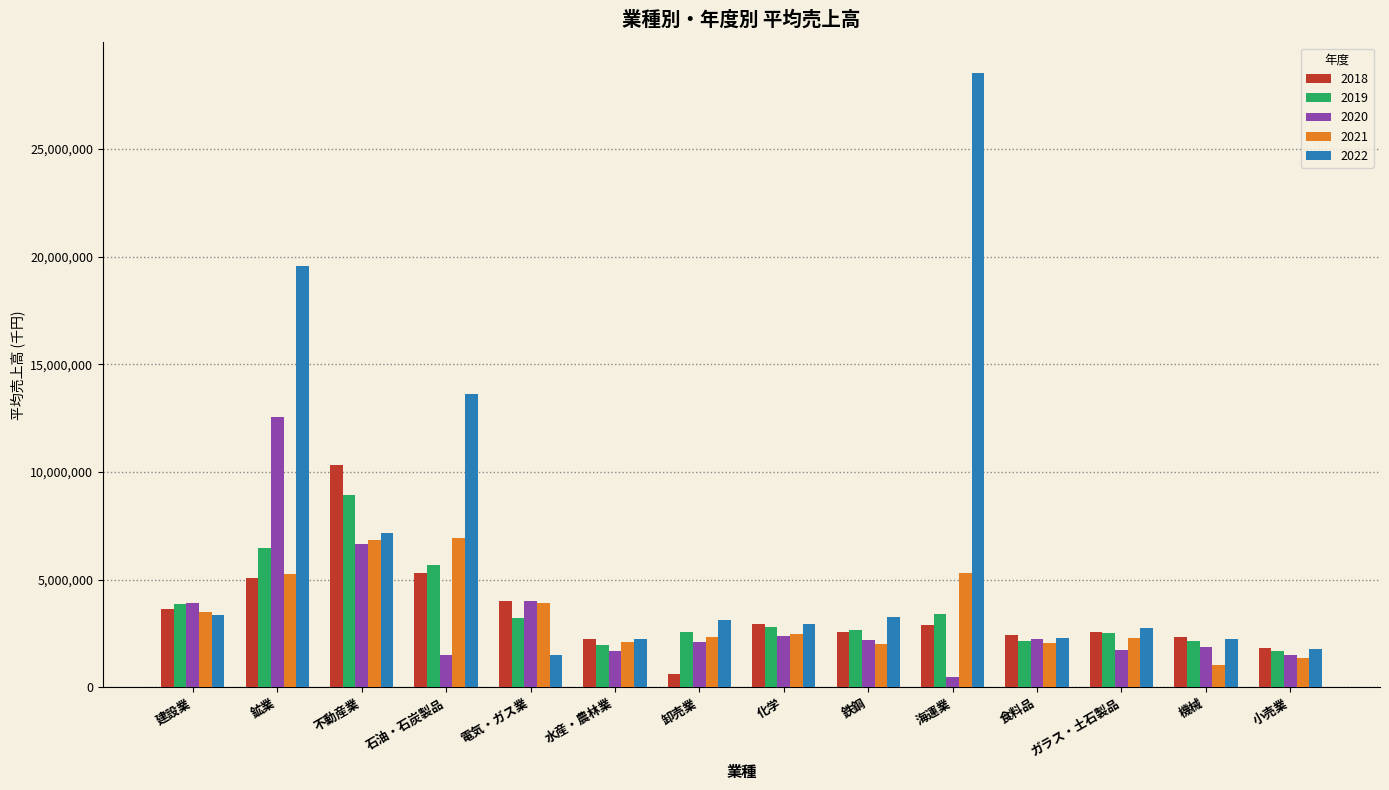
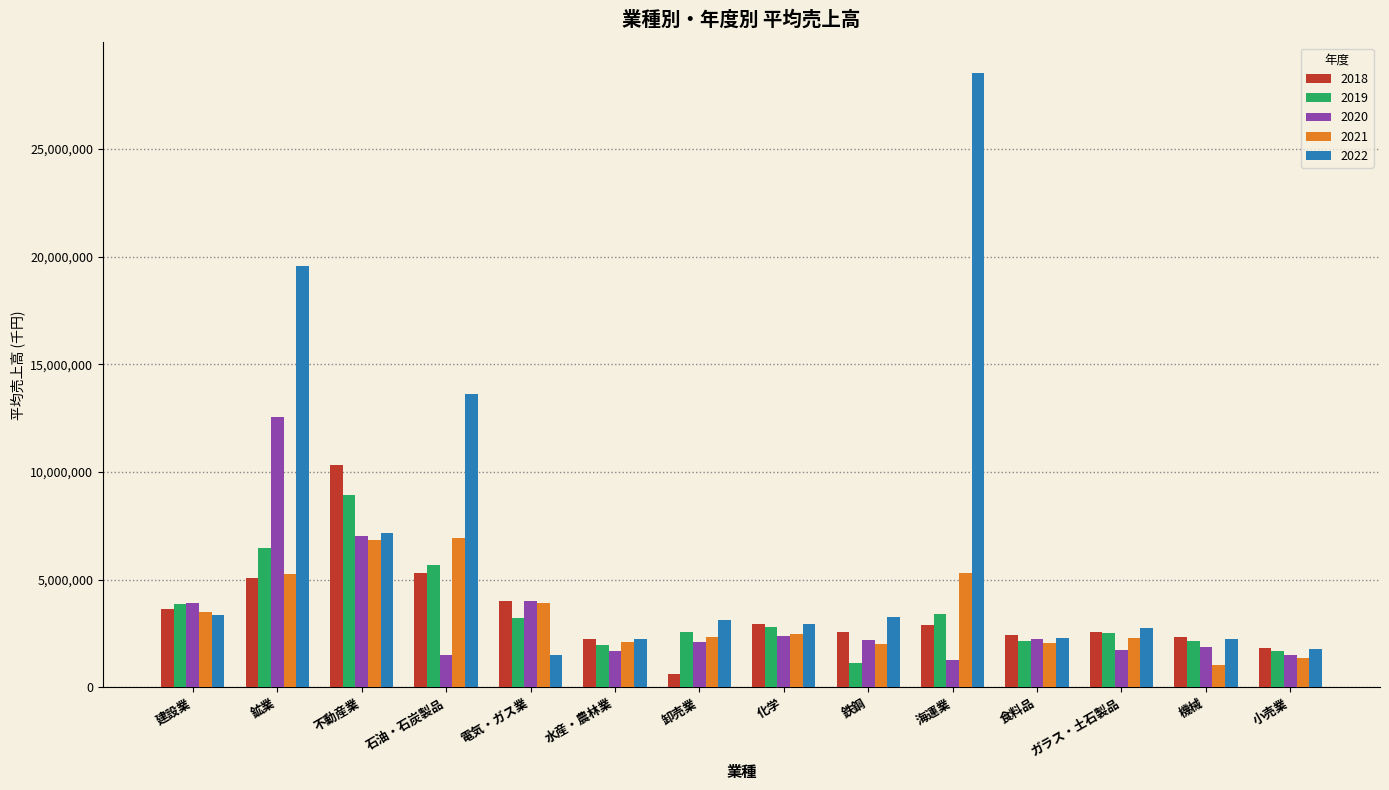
  {
    "2018": {
      "建設業": "3,700,000",
      "鉱業": "5,100,000",
      "不動産業": "10,300,000",
      "石油・石炭製品": "5,300,000",
      "電気・ガス業": "4,000,000",
      "水産・農林業": "2,300,000",
      "卸売業": "600,000",
      "化学": "2,900,000",
      "鉄鋼": "2,600,000",
      "海運業": "2,900,000",
      "食料品": "2,500,000",
      "ガラス・土石製品": "2,600,000",
      "機械": "2,400,000",
      "小売業": "1,800,000"
    },
    "2019": {
      "建設業": "3,900,000",
      "鉱業": "6,500,000",
      "不動産業": "8,900,000",
      "石油・石炭製品": "5,700,000",
      "電気・ガス業": "3,200,000",
      "水産・農林業": "2,000,000",
      "卸売業": "2,600,000",
      "化学": "2,800,000",
-     "鉄鋼": "2,700,000",
+     "鉄鋼": "1,200,000",
      "海運業": "3,400,000",
      "食料品": "2,200,000",
      "ガラス・土石製品": "2,500,000",
      "機械": "2,200,000",
      "小売業": "1,700,000"
    },
    "2020": {
      "建設業": "3,900,000",
      "鉱業": "12,600,000",
-     "不動産業": "6,700,000",
+     "不動産業": "7,000,000",
      "石油・石炭製品": "1,500,000",
      "電気・ガス業": "4,000,000",
      "水産・農林業": "1,700,000",
      "卸売業": "2,100,000",
      "化学": "2,400,000",
      "鉄鋼": "2,200,000",
-     "海運業": "500,000",
+     "海運業": "1,300,000",
      "食料品": "2,300,000",
      "ガラス・土石製品": "1,700,000",
      "機械": "1,900,000",
      "小売業": "1,500,000"
    },
    "2021": {
      "建設業": "3,500,000",
      "鉱業": "5,300,000",
      "不動産業": "6,900,000",
      "石油・石炭製品": "7,000,000",
      "電気・ガス業": "3,900,000",
      "水産・農林業": "2,100,000",
      "卸売業": "2,400,000",
      "化学": "2,500,000",
      "鉄鋼": "2,000,000",
      "海運業": "5,300,000",
      "食料品": "2,100,000",
      "ガラス・土石製品": "2,300,000",
      "機械": "1,100,000",
      "小売業": "1,400,000"
    },
    "2022": {
      "建設業": "3,400,000",
      "鉱業": "19,600,000",
      "不動産業": "7,200,000",
      "石油・石炭製品": "13,600,000",
      "電気・ガス業": "1,500,000",
      "水産・農林業": "2,200,000",
      "卸売業": "3,100,000",
      "化学": "3,000,000",
      "鉄鋼": "3,300,000",
      "海運業": "28,500,000",
      "食料品": "2,300,000",
      "ガラス・土石製品": "2,800,000",
      "機械": "2,300,000",
      "小売業": "1,800,000"
    }
  }
